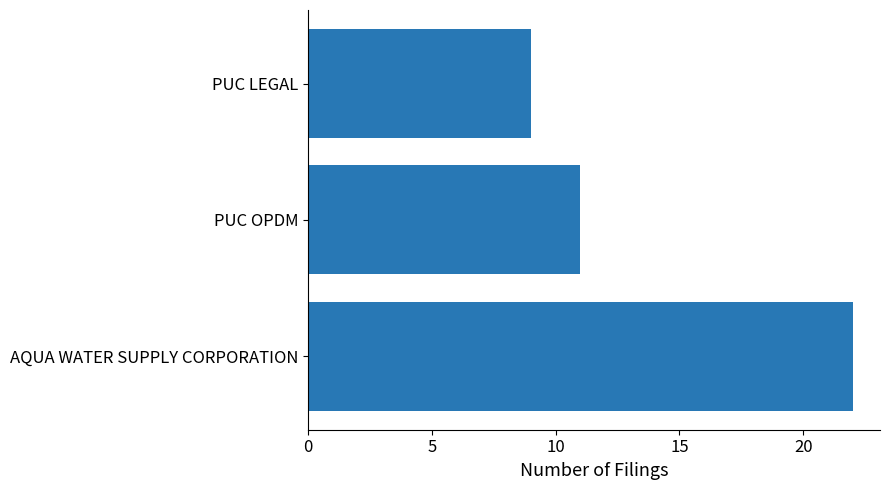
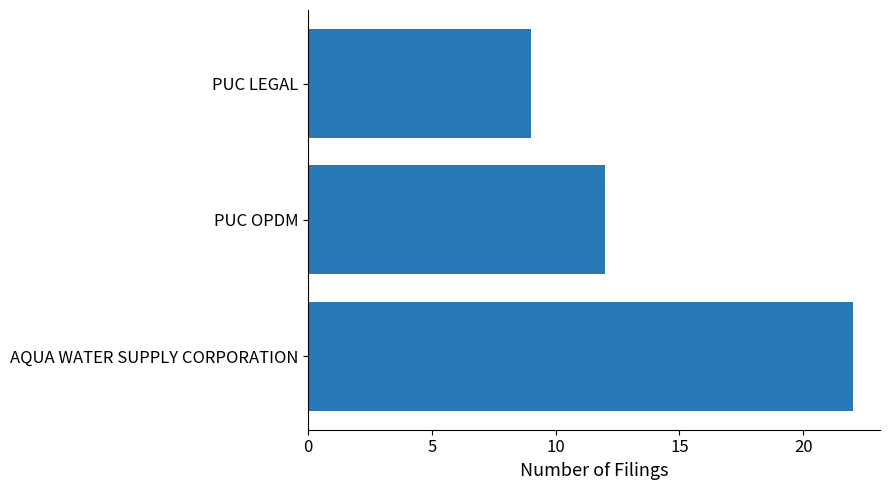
  {
    "PUC LEGAL": 9,
-   "PUC OPDM": 11,
+   "PUC OPDM": 12,
    "AQUA WATER SUPPLY CORPORATION": 22
  }
